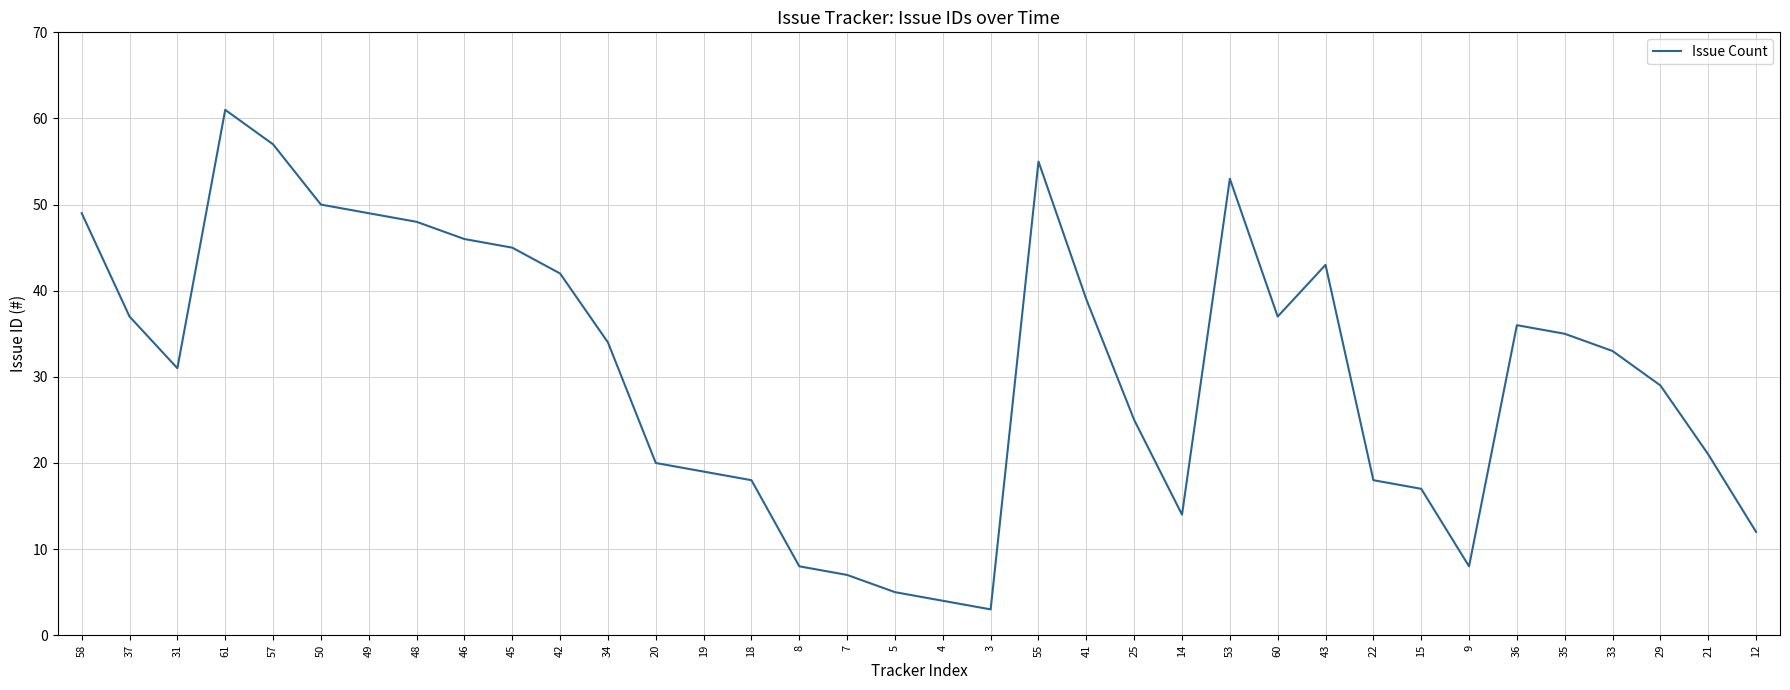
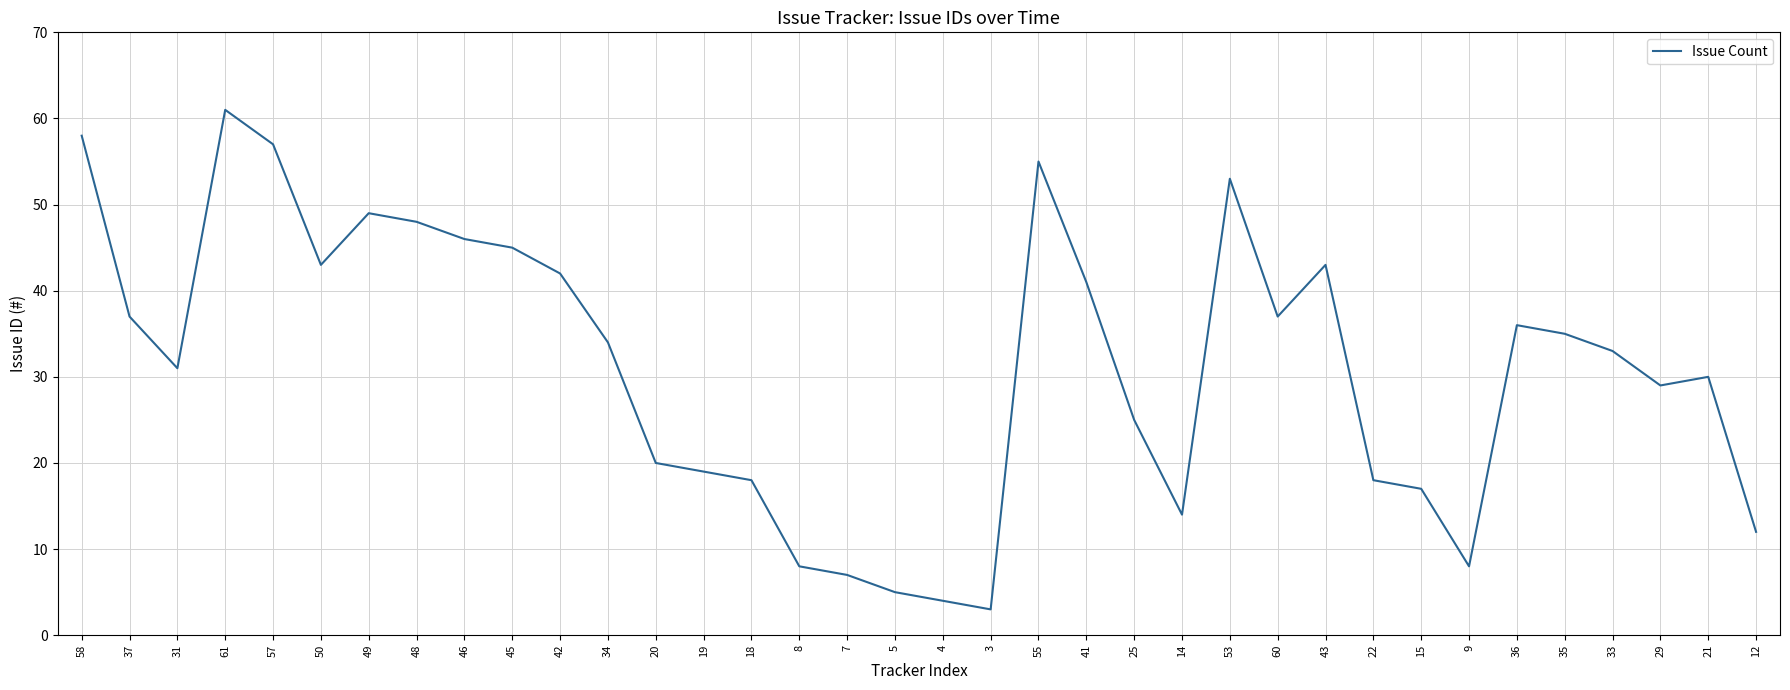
  {
-   "58": 49,
+   "58": 58,
    "37": 37,
    "31": 31,
    "61": 61,
    "57": 57,
-   "50": 50,
+   "50": 43,
    "49": 49,
    "48": 48,
    "46": 46,
    "45": 45,
    "42": 42,
    "34": 34,
    "20": 20,
    "19": 19,
    "18": 18,
    "8": 8,
    "7": 7,
    "5": 5,
    "4": 4,
    "3": 3,
    "55": 55,
-   "41": 39,
+   "41": 41,
    "25": 25,
    "14": 14,
    "53": 53,
    "60": 37,
    "43": 43,
    "22": 18,
    "15": 17,
    "9": 8,
    "36": 36,
    "35": 35,
    "33": 33,
    "29": 29,
-   "21": 21,
+   "21": 30,
    "12": 12
  }
